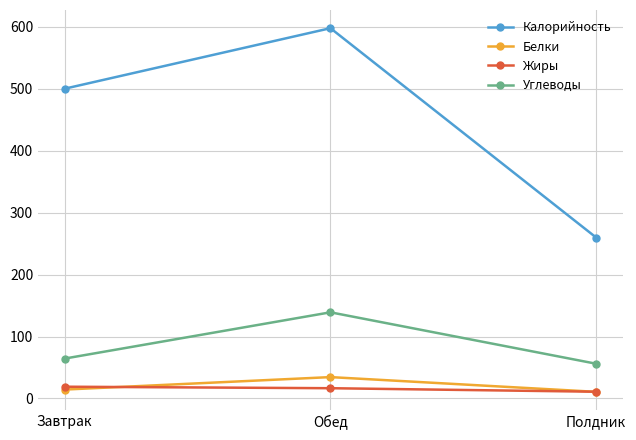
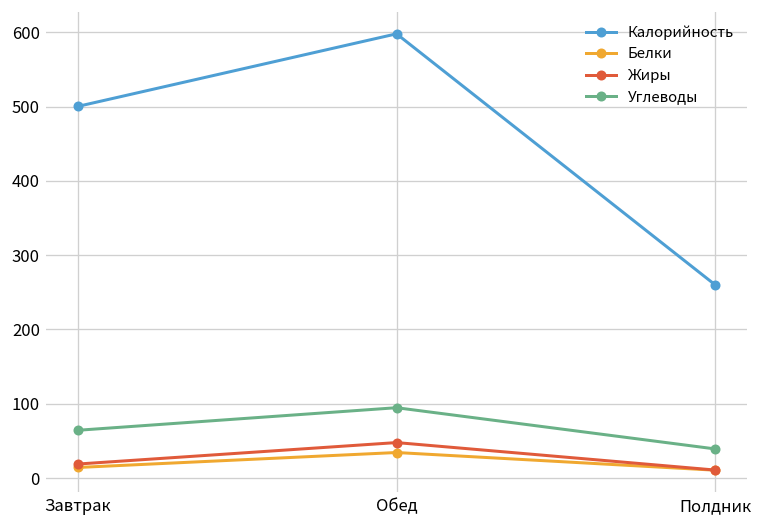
  {
    "Калорийность": {
      "Завтрак": 500,
      "Обед": 600,
      "Полдник": 260
    },
    "Белки": {
      "Завтрак": 10,
      "Обед": 30
    },
    "Жиры": {
      "Завтрак": 20,
-     "Обед": 20
+     "Обед": 50
    },
    "Углеводы": {
      "Завтрак": 60,
-     "Обед": 140,
-     "Полдник": 60
+     "Обед": 90,
+     "Полдник": 40
    }
  }
